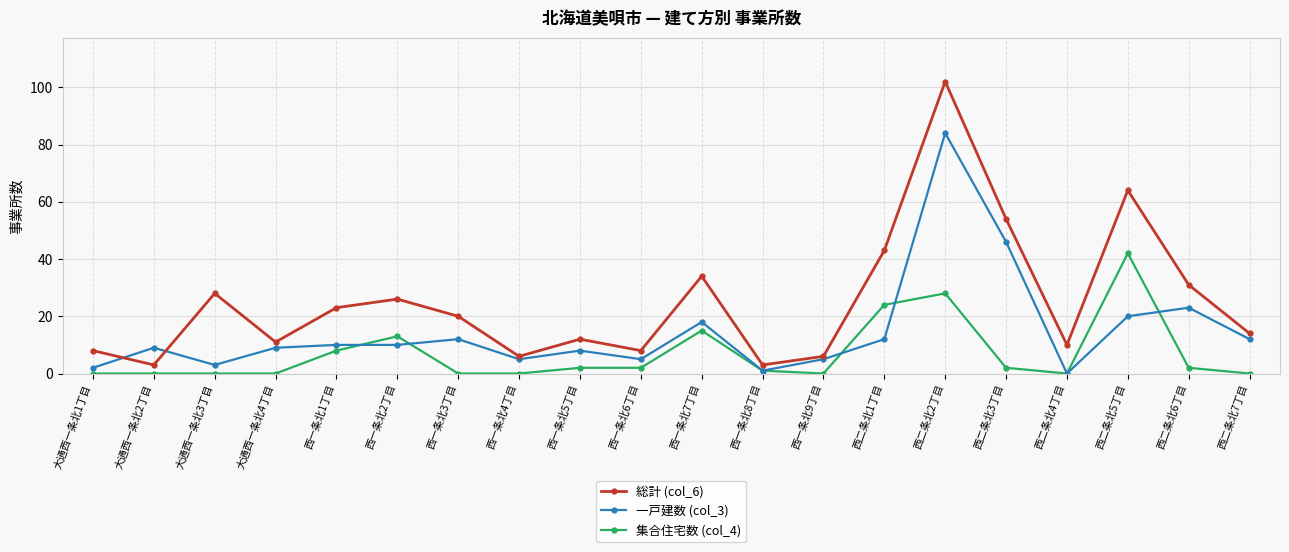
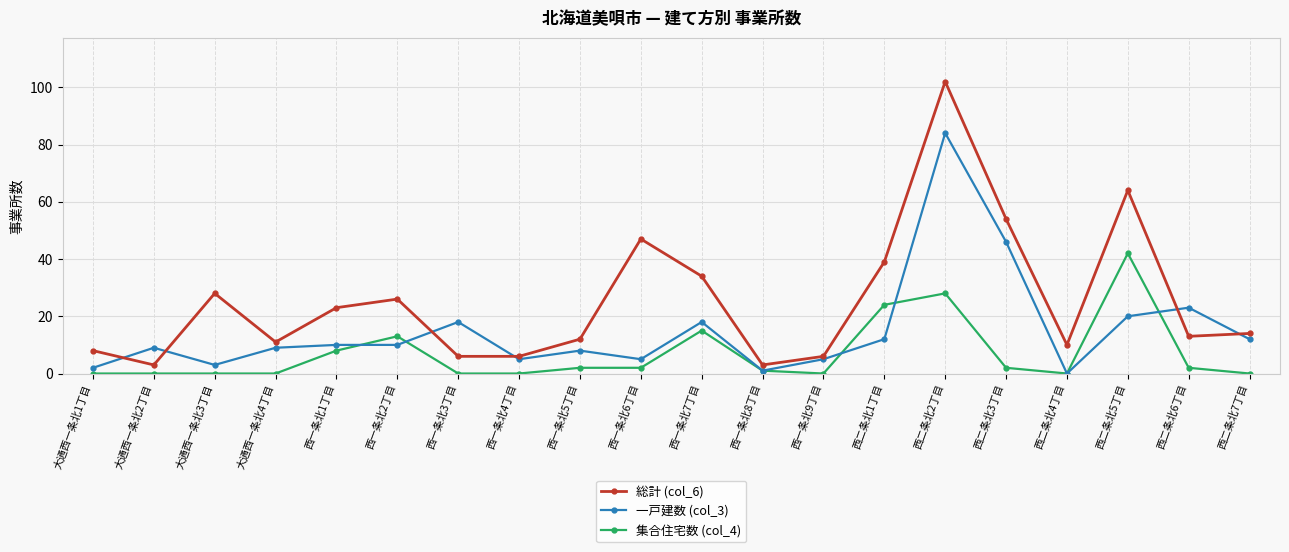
  {
    "総計 (col_6)": {
      "大通西一条北1丁目": 8,
      "大通西一条北2丁目": 3,
      "大通西一条北3丁目": 28,
      "大通西一条北4丁目": 11,
      "西一条北1丁目": 23,
      "西一条北2丁目": 26,
-     "西一条北3丁目": 20,
+     "西一条北3丁目": 6,
      "西一条北4丁目": 6,
      "西一条北5丁目": 12,
-     "西一条北6丁目": 8,
+     "西一条北6丁目": 47,
      "西一条北7丁目": 34,
      "西一条北8丁目": 3,
      "西一条北9丁目": 6,
-     "西二条北1丁目": 43,
+     "西二条北1丁目": 39,
      "西二条北2丁目": 102,
      "西二条北3丁目": 54,
      "西二条北4丁目": 10,
      "西二条北5丁目": 64,
-     "西二条北6丁目": 31,
+     "西二条北6丁目": 13,
      "西二条北7丁目": 14
    },
    "一戸建数 (col_3)": {
      "大通西一条北1丁目": 2,
      "大通西一条北2丁目": 9,
      "大通西一条北3丁目": 3,
      "大通西一条北4丁目": 9,
      "西一条北1丁目": 10,
      "西一条北2丁目": 10,
-     "西一条北3丁目": 12,
+     "西一条北3丁目": 18,
      "西一条北4丁目": 5,
      "西一条北5丁目": 8,
      "西一条北6丁目": 5,
      "西一条北7丁目": 18,
      "西一条北9丁目": 5,
      "西二条北1丁目": 12,
      "西二条北2丁目": 84,
      "西二条北3丁目": 46,
      "西二条北5丁目": 20,
      "西二条北6丁目": 23,
      "西二条北7丁目": 12
    },
    "集合住宅数 (col_4)": {
      "大通西一条北1丁目": 0,
      "大通西一条北2丁目": 0,
      "大通西一条北3丁目": 0,
      "大通西一条北4丁目": 0,
      "西一条北1丁目": 8,
      "西一条北2丁目": 13,
      "西一条北3丁目": 0,
      "西一条北4丁目": 0,
      "西一条北5丁目": 2,
      "西一条北6丁目": 2,
      "西一条北7丁目": 15,
      "西一条北9丁目": 0,
      "西二条北1丁目": 24,
      "西二条北2丁目": 28,
      "西二条北3丁目": 2,
      "西二条北5丁目": 42,
      "西二条北6丁目": 2,
      "西二条北7丁目": 0
    }
  }
